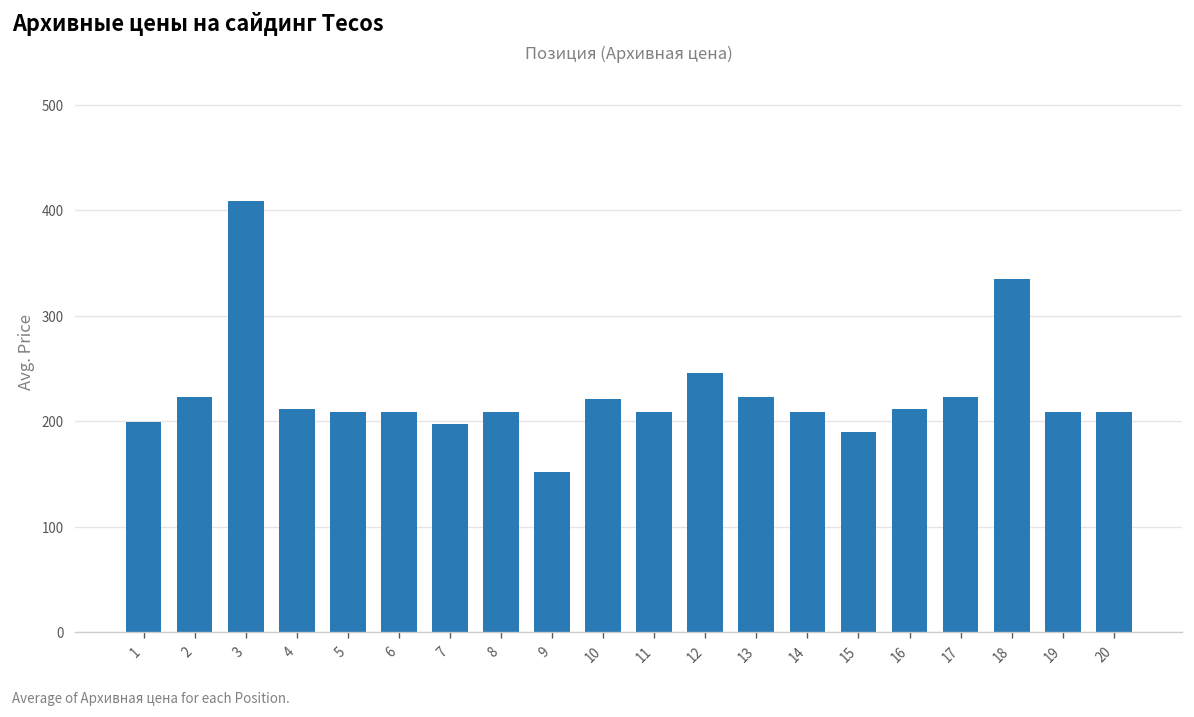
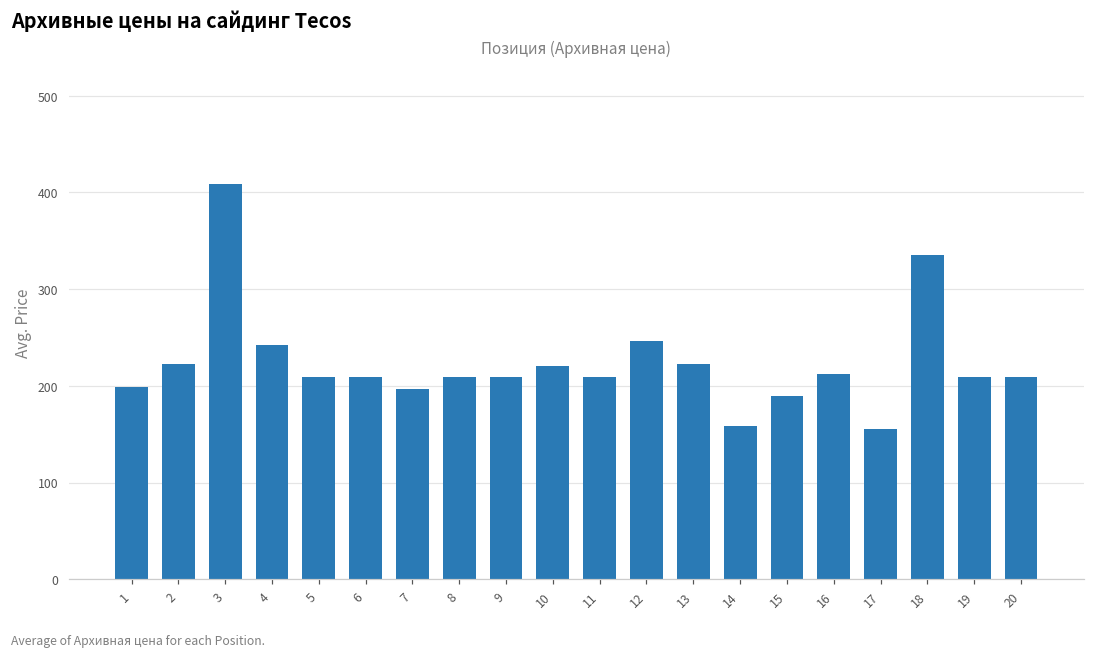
  {
    "1": 200,
    "2": 220,
    "3": 410,
-   "4": 210,
+   "4": 240,
    "5": 210,
    "6": 210,
    "7": 200,
    "8": 210,
-   "9": 150,
+   "9": 210,
    "10": 220,
    "11": 210,
    "12": 250,
    "13": 220,
-   "14": 210,
+   "14": 160,
    "15": 190,
    "16": 210,
-   "17": 220,
+   "17": 160,
    "18": 340,
    "19": 210,
    "20": 210
  }
